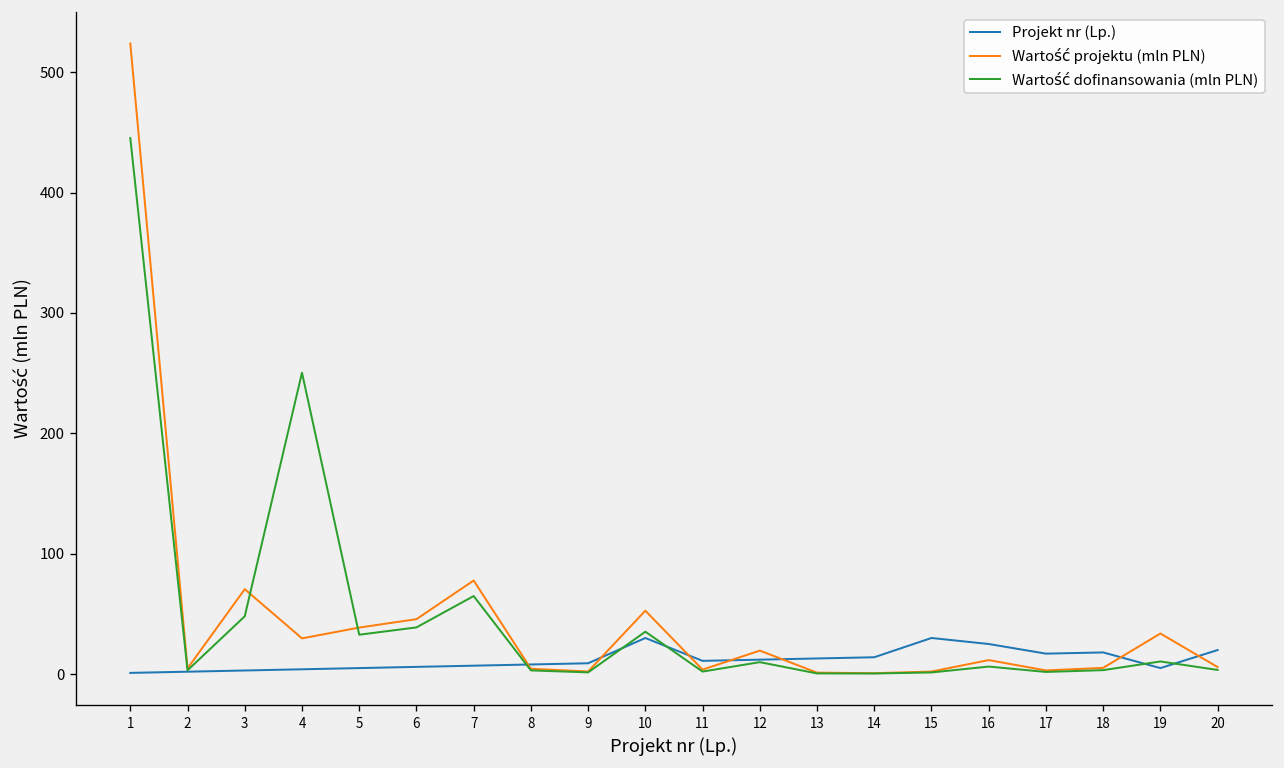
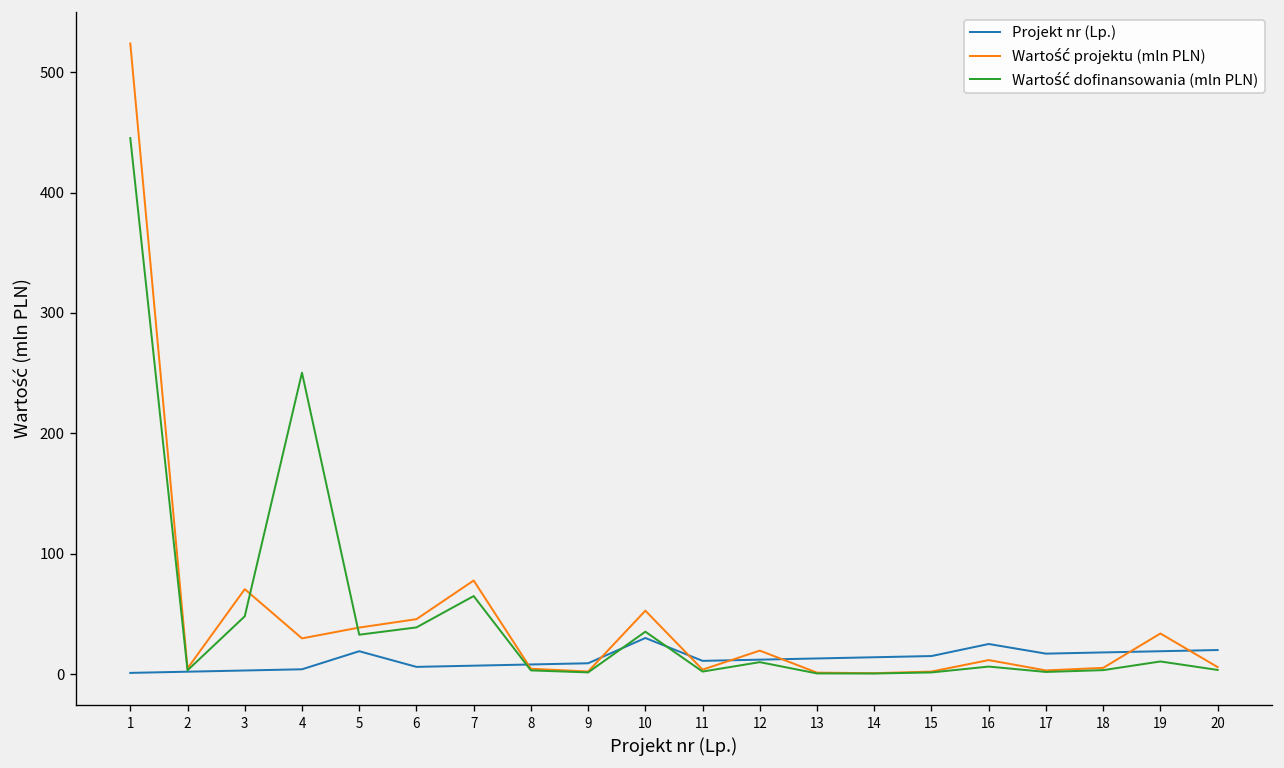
  {
    "Projekt nr (Lp.)": {
      "1": 1,
      "3": 3,
      "4": 4,
-     "5": 5,
+     "5": 19,
      "6": 6,
      "7": 7,
      "8": 8,
      "9": 9,
      "10": 30,
      "11": 11,
      "13": 13,
      "14": 14,
-     "15": 30,
+     "15": 15,
      "16": 25,
      "17": 17,
      "18": 18,
-     "19": 5,
+     "19": 19,
      "20": 20
    },
    "Wartość projektu (mln PLN)": {
      "1": 524,
      "3": 71,
      "4": 30,
      "5": 39,
      "6": 46,
      "7": 78,
      "10": 53,
      "12": 20,
      "16": 12,
      "19": 34
    },
    "Wartość dofinansowania (mln PLN)": {
      "1": 445,
      "3": 48,
      "4": 250,
      "5": 33,
      "6": 39,
      "7": 65,
      "10": 35,
      "16": 6,
      "19": 10
    }
  }
